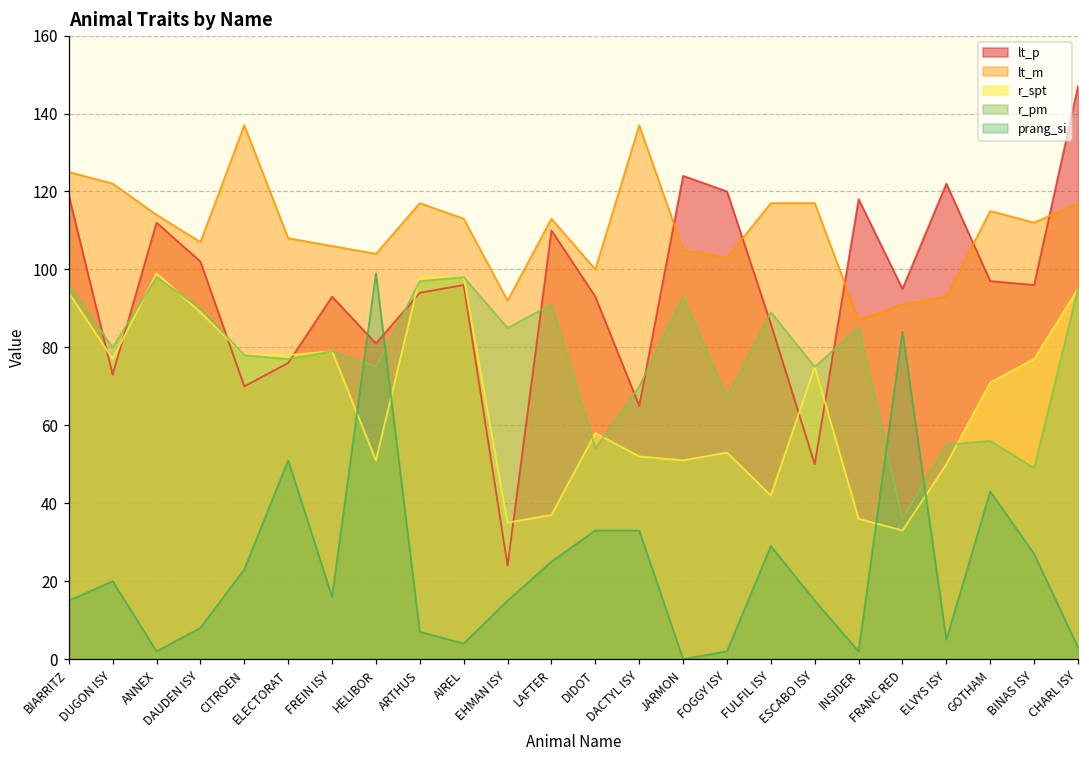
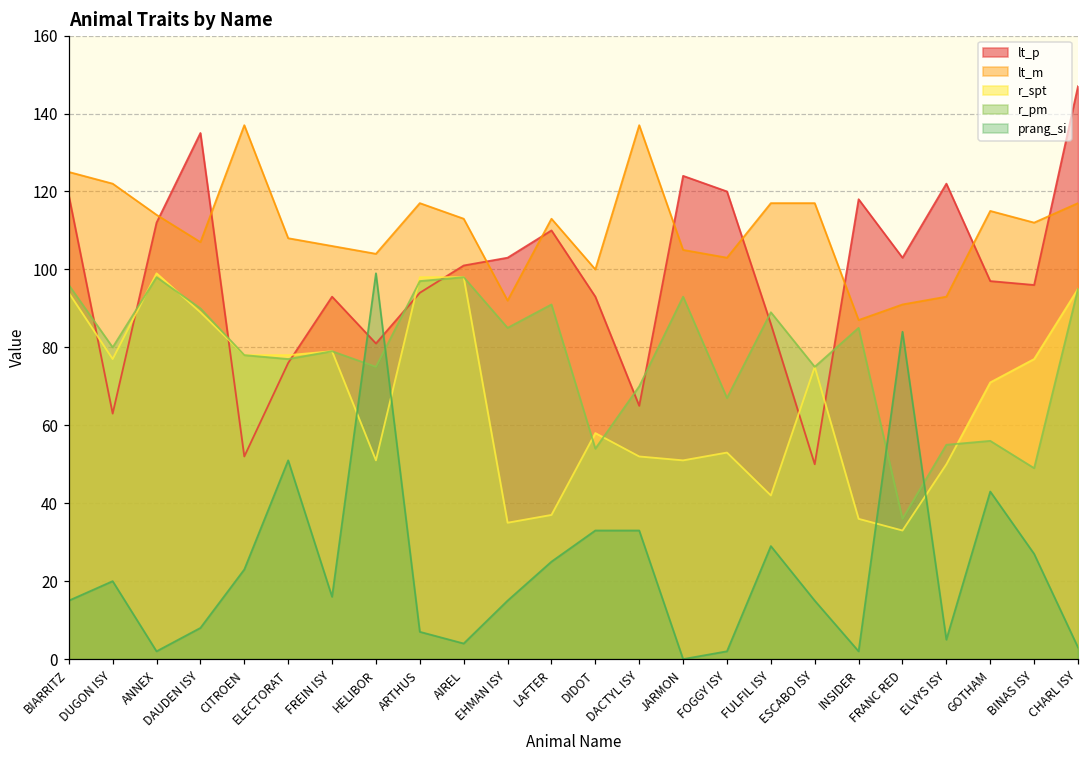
  {
    "lt_p": {
      "BIARRITZ": 119,
-     "DUGON ISY": 73,
+     "DUGON ISY": 63,
      "ANNEX": 112,
-     "DAUDEN ISY": 102,
-     "CITROEN": 70,
+     "DAUDEN ISY": 135,
+     "CITROEN": 52,
      "ELECTORAT": 76,
      "FREIN ISY": 93,
      "HELIBOR": 81,
      "ARTHUS": 94,
-     "AIREL": 96,
-     "EHMAN ISY": 24,
+     "AIREL": 101,
+     "EHMAN ISY": 103,
      "LAFTER": 110,
      "DIDOT": 93,
      "DACTYL ISY": 65,
      "JARMON": 124,
      "FOGGY ISY": 120,
      "FULFIL ISY": 86,
      "ESCABO ISY": 50,
      "INSIDER": 118,
-     "FRANC RED": 95,
+     "FRANC RED": 103,
      "ELVYS ISY": 122,
      "GOTHAM": 97,
      "BINAS ISY": 96,
      "CHARL ISY": 147
    }
  }
